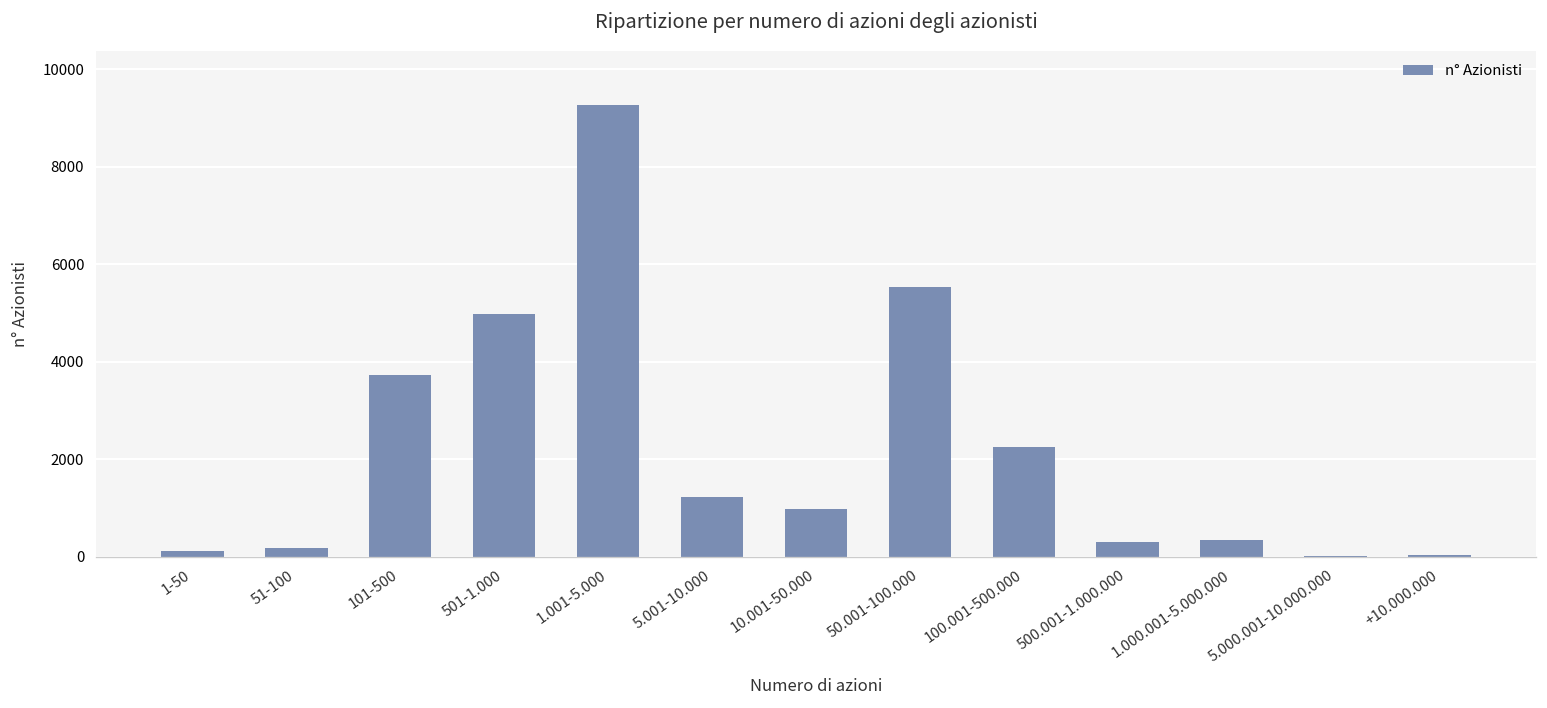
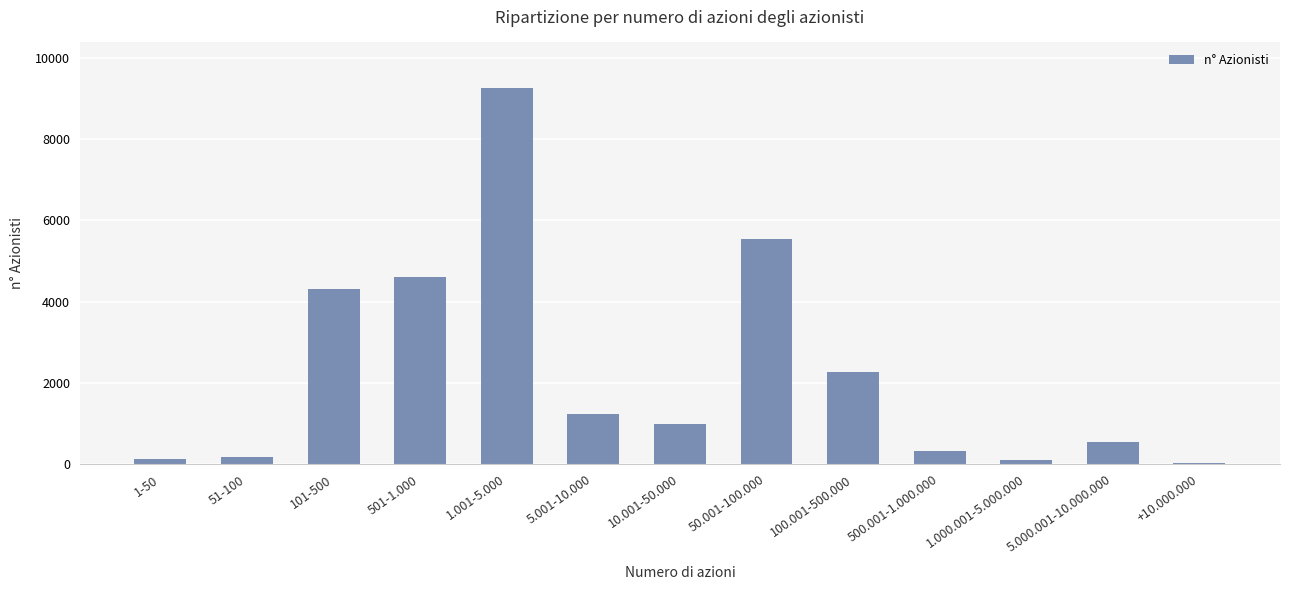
  {
    "1-50": 100,
    "51-100": 200,
-   "101-500": 3700,
-   "501-1.000": 5000,
+   "101-500": 4300,
+   "501-1.000": 4600,
    "1.001-5.000": 9300,
    "5.001-10.000": 1200,
    "10.001-50.000": 1000,
    "50.001-100.000": 5500,
    "100.001-500.000": 2300,
    "500.001-1.000.000": 300,
-   "1.000.001-5.000.000": 300,
-   "5.000.001-10.000.000": 0
+   "1.000.001-5.000.000": 100,
+   "5.000.001-10.000.000": 500
  }
